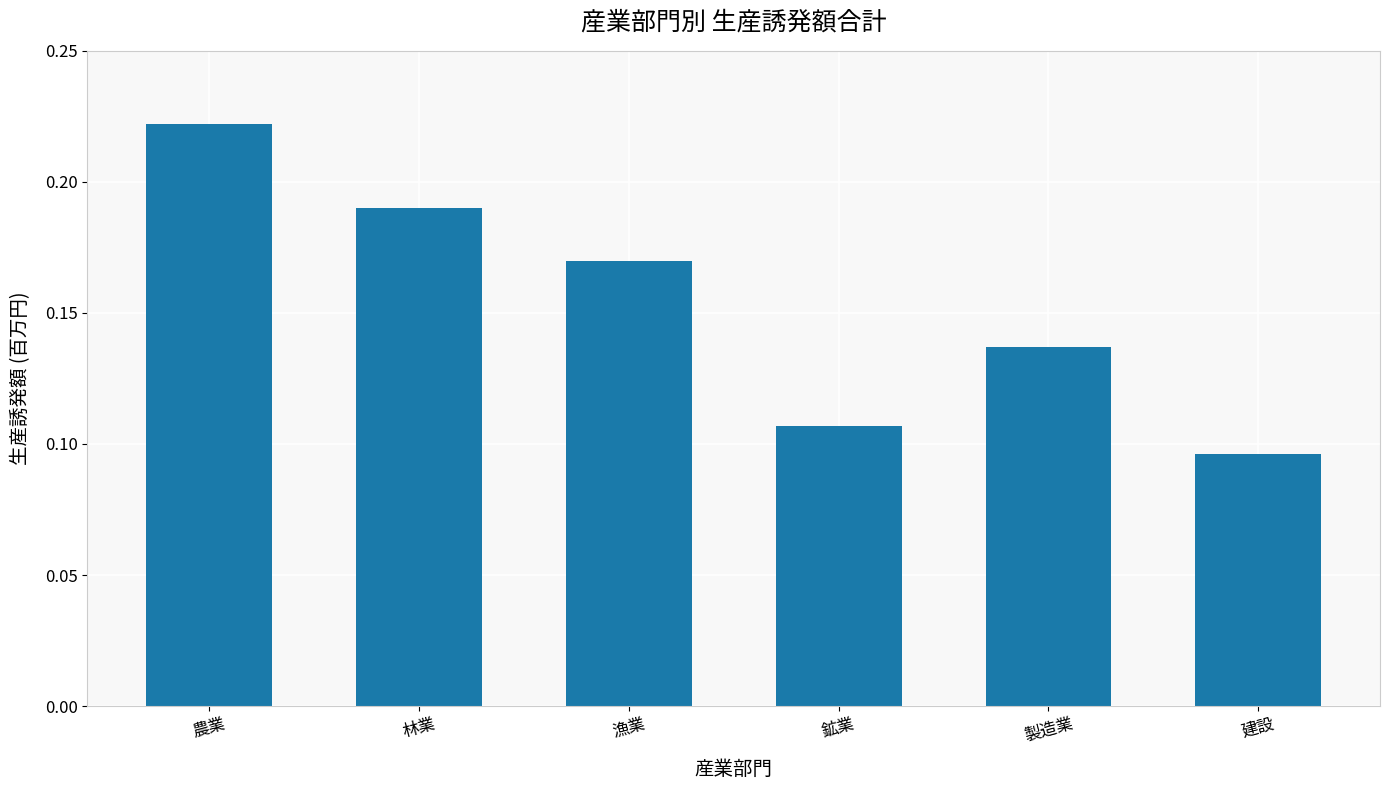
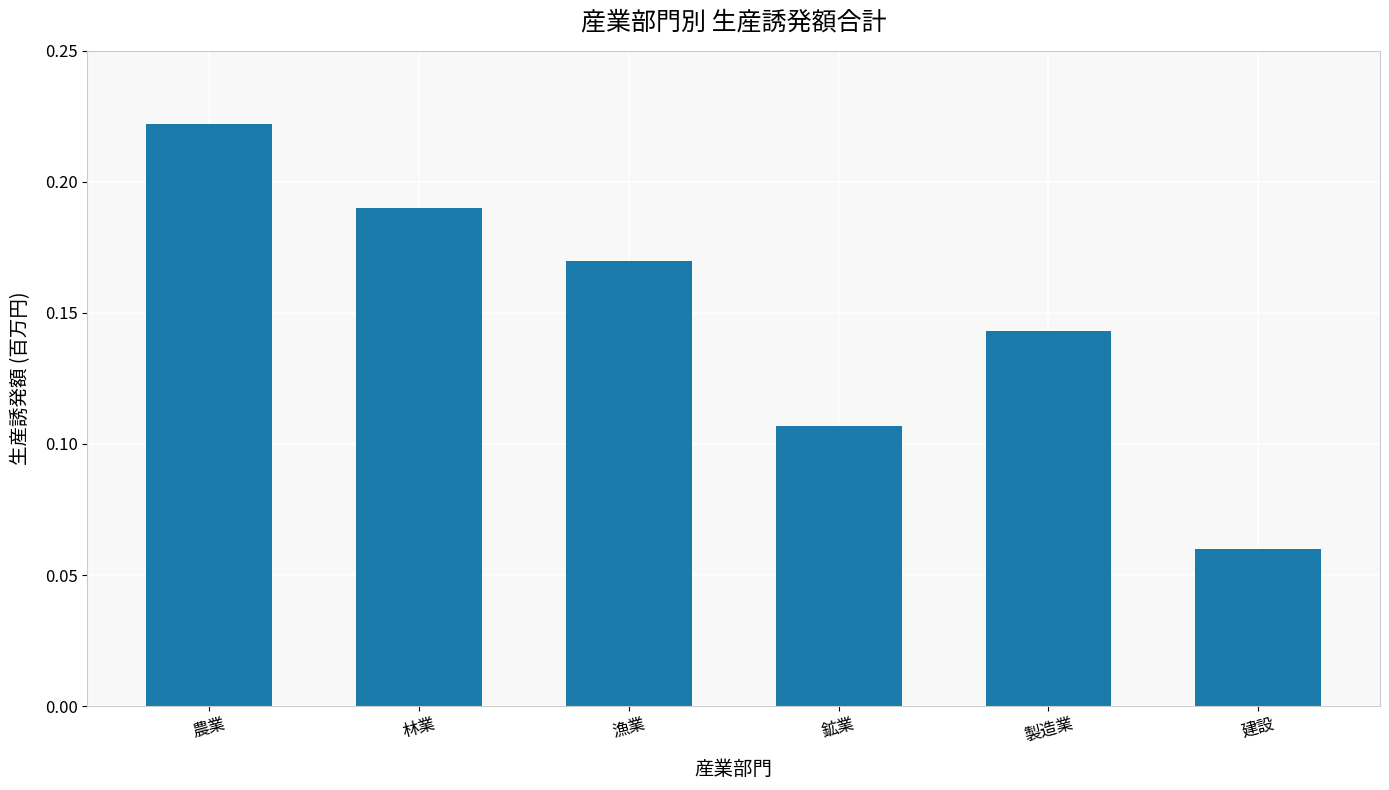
  {
    "農業": 0.222,
    "林業": 0.190,
    "漁業": 0.170,
    "鉱業": 0.107,
-   "製造業": 0.137,
-   "建設": 0.096
+   "製造業": 0.143,
+   "建設": 0.060
  }
